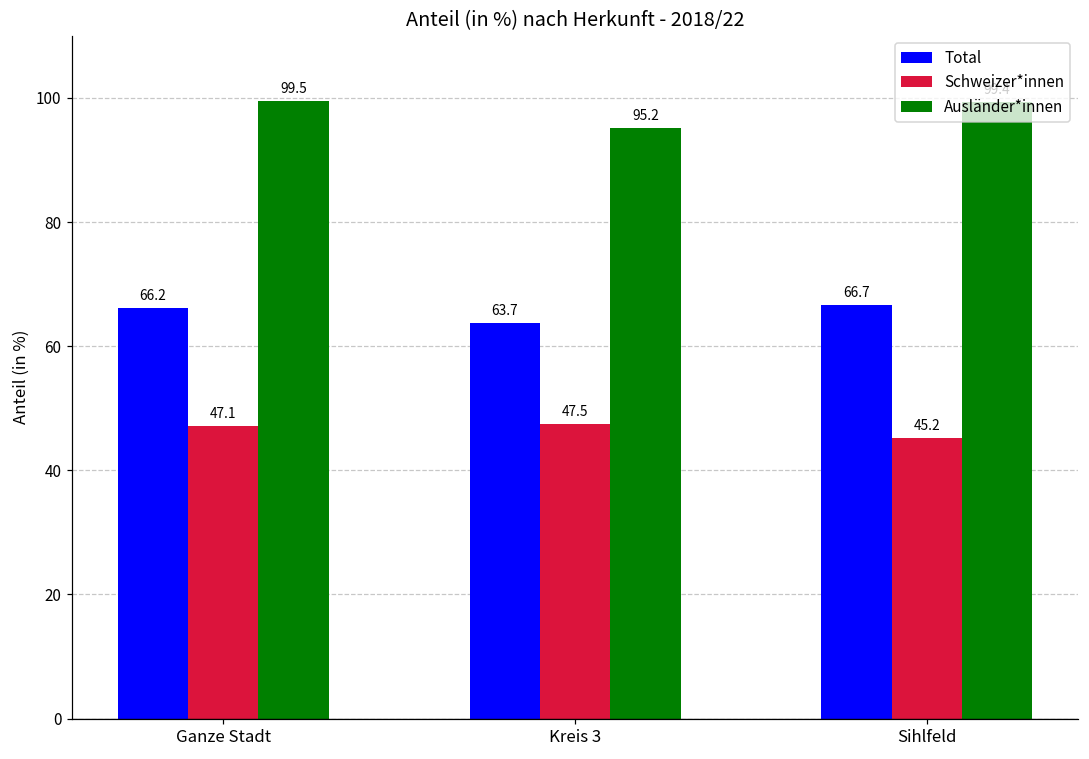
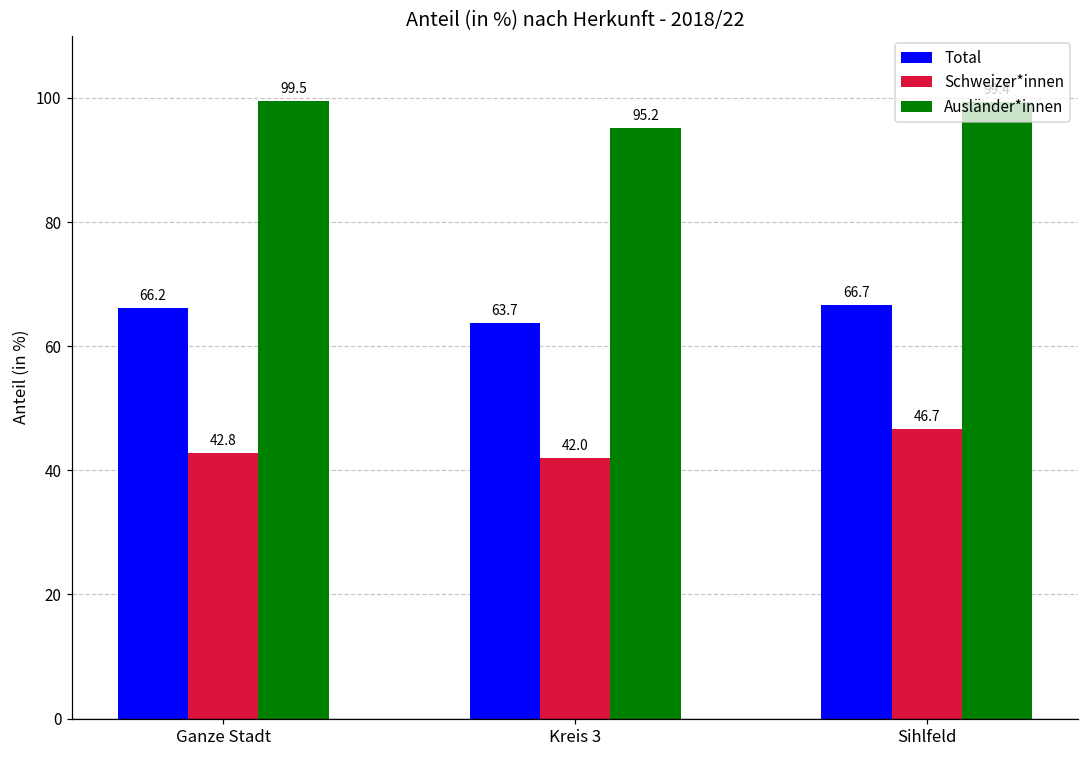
  {
    "Total": {
      "Ganze Stadt": 66.2,
      "Kreis 3": 63.7,
      "Sihlfeld": 66.7
    },
    "Schweizer*innen": {
-     "Ganze Stadt": 47.1,
-     "Kreis 3": 47.5,
-     "Sihlfeld": 45.2
+     "Ganze Stadt": 42.8,
+     "Kreis 3": 42.0,
+     "Sihlfeld": 46.7
    },
    "Ausländer*innen": {
      "Ganze Stadt": 99.5,
      "Kreis 3": 95.2
    }
  }
